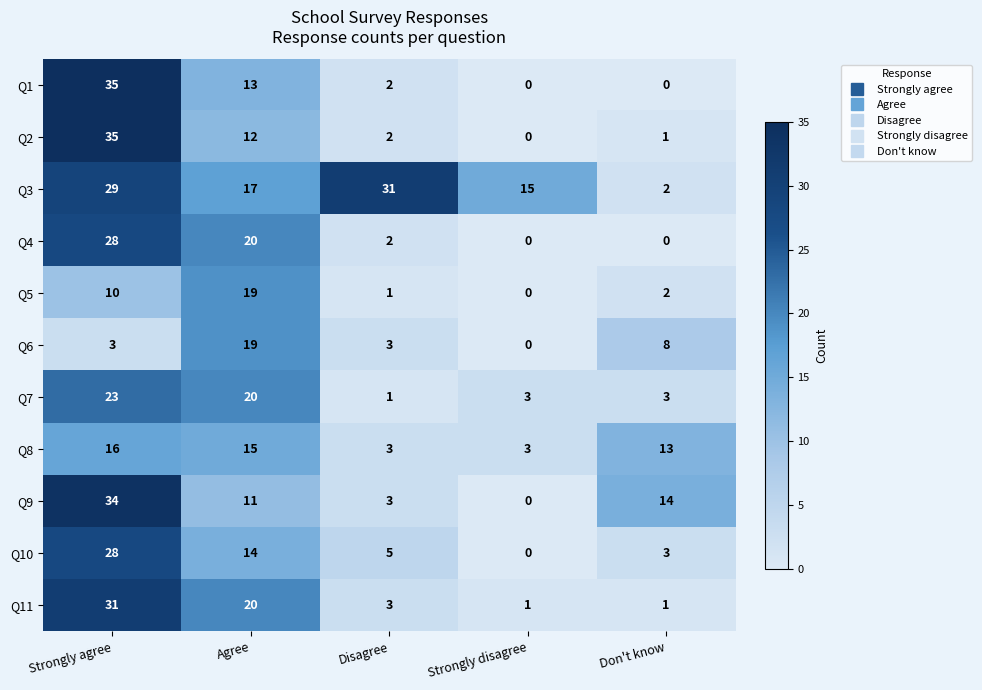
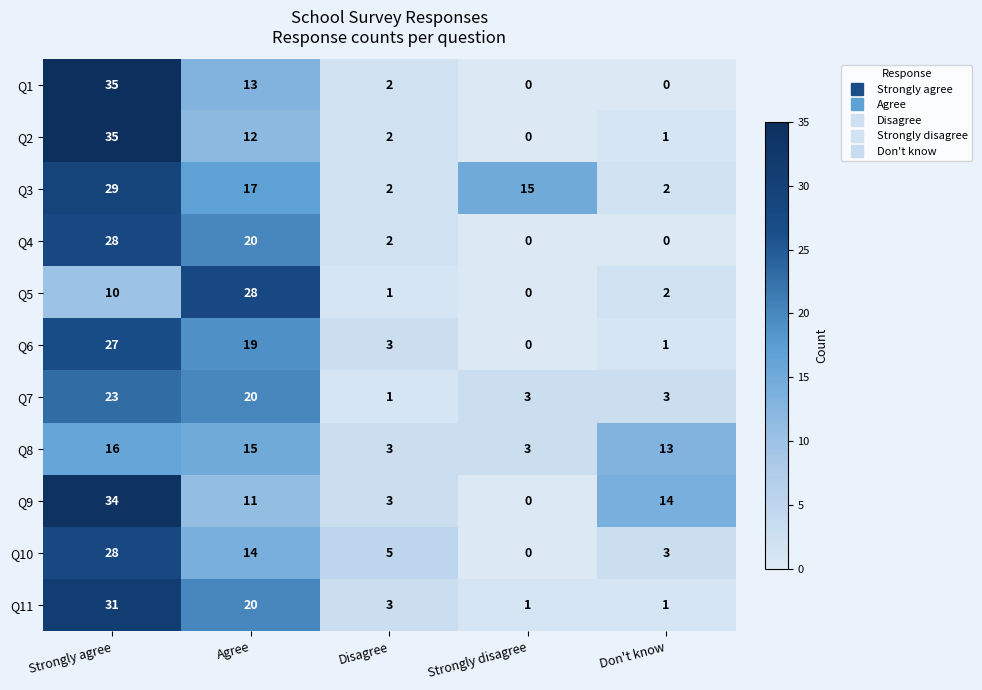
  {
    "Q1": {
      "Strongly agree": 35,
      "Agree": 13,
      "Disagree": 2,
      "Strongly disagree": 0,
      "Don't know": 0
    },
    "Q2": {
      "Strongly agree": 35,
      "Agree": 12,
      "Disagree": 2,
      "Strongly disagree": 0,
      "Don't know": 1
    },
    "Q3": {
      "Strongly agree": 29,
      "Agree": 17,
-     "Disagree": 31,
+     "Disagree": 2,
      "Strongly disagree": 15,
      "Don't know": 2
    },
    "Q4": {
      "Strongly agree": 28,
      "Agree": 20,
      "Disagree": 2,
      "Strongly disagree": 0,
      "Don't know": 0
    },
    "Q5": {
      "Strongly agree": 10,
-     "Agree": 19,
+     "Agree": 28,
      "Disagree": 1,
      "Strongly disagree": 0,
      "Don't know": 2
    },
    "Q6": {
-     "Strongly agree": 3,
+     "Strongly agree": 27,
      "Agree": 19,
      "Disagree": 3,
      "Strongly disagree": 0,
-     "Don't know": 8
+     "Don't know": 1
    },
    "Q7": {
      "Strongly agree": 23,
      "Agree": 20,
      "Disagree": 1,
      "Strongly disagree": 3,
      "Don't know": 3
    },
    "Q8": {
      "Strongly agree": 16,
      "Agree": 15,
      "Disagree": 3,
      "Strongly disagree": 3,
      "Don't know": 13
    },
    "Q9": {
      "Strongly agree": 34,
      "Agree": 11,
      "Disagree": 3,
      "Strongly disagree": 0,
      "Don't know": 14
    },
    "Q10": {
      "Strongly agree": 28,
      "Agree": 14,
      "Disagree": 5,
      "Strongly disagree": 0,
      "Don't know": 3
    },
    "Q11": {
      "Strongly agree": 31,
      "Agree": 20,
      "Disagree": 3,
      "Strongly disagree": 1,
      "Don't know": 1
    }
  }
